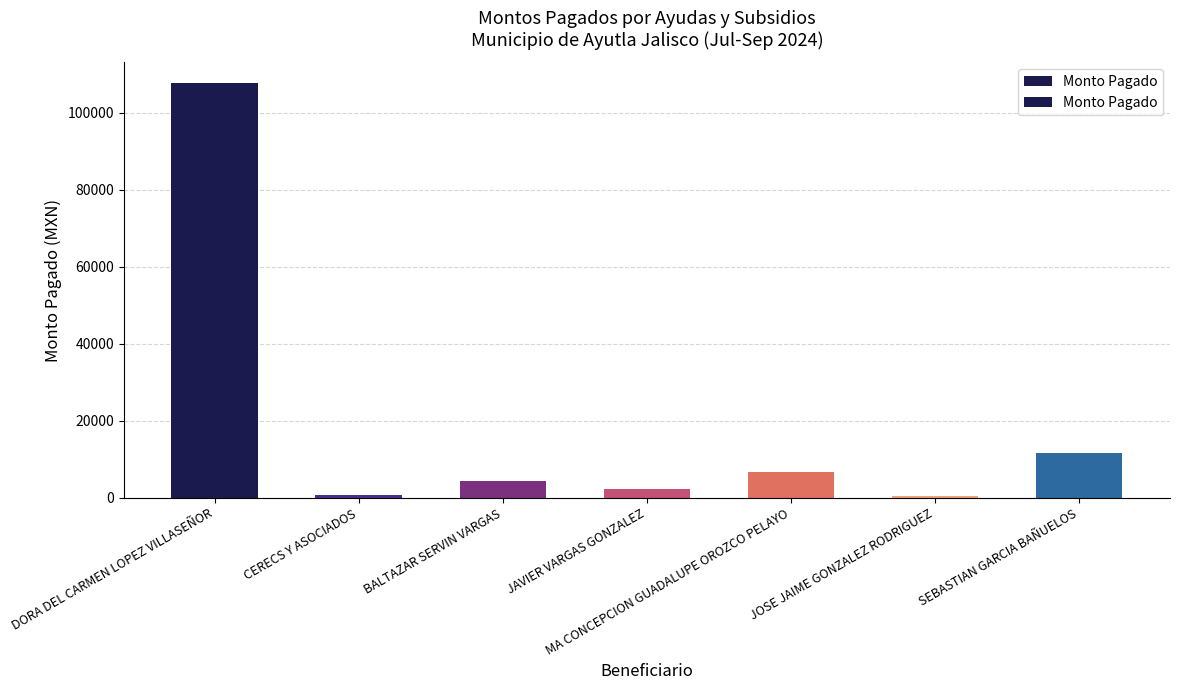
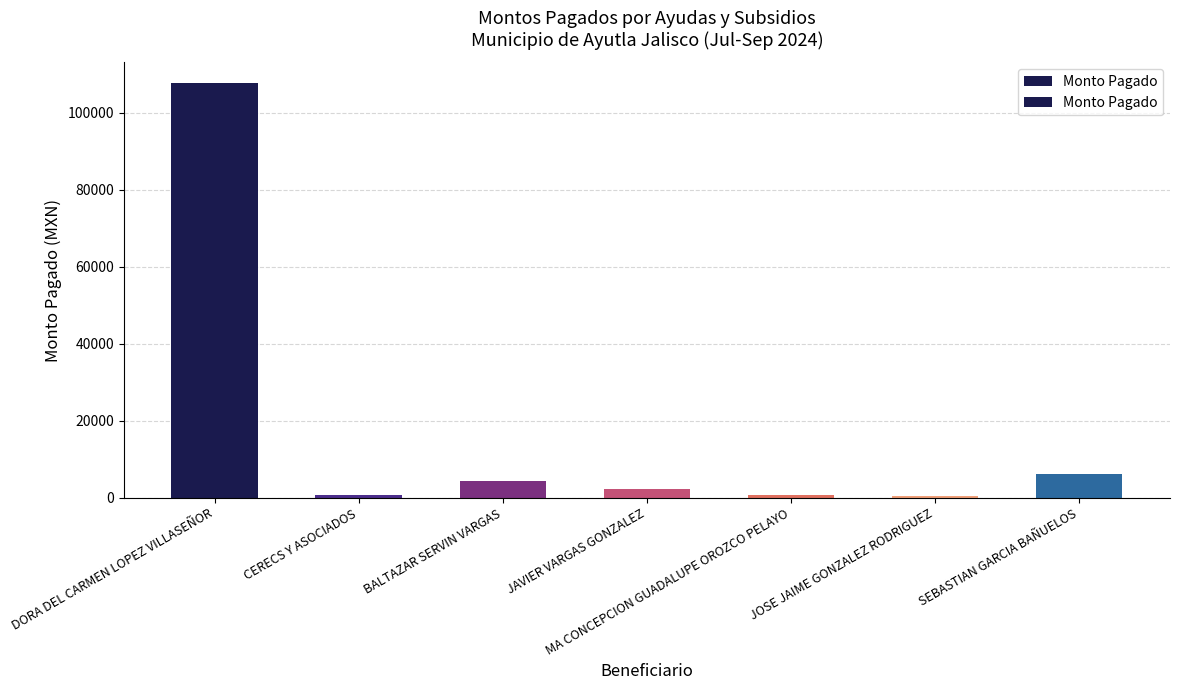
  {
    "DORA DEL CARMEN LOPEZ VILLASEÑOR": 108000,
    "CERECS Y ASOCIADOS": 1000,
    "BALTAZAR SERVIN VARGAS": 4000,
    "JAVIER VARGAS GONZALEZ": 2000,
-   "MA CONCEPCION GUADALUPE OROZCO PELAYO": 7000,
-   "SEBASTIAN GARCIA BAÑUELOS": 12000
+   "MA CONCEPCION GUADALUPE OROZCO PELAYO": 1000,
+   "SEBASTIAN GARCIA BAÑUELOS": 6000
  }
